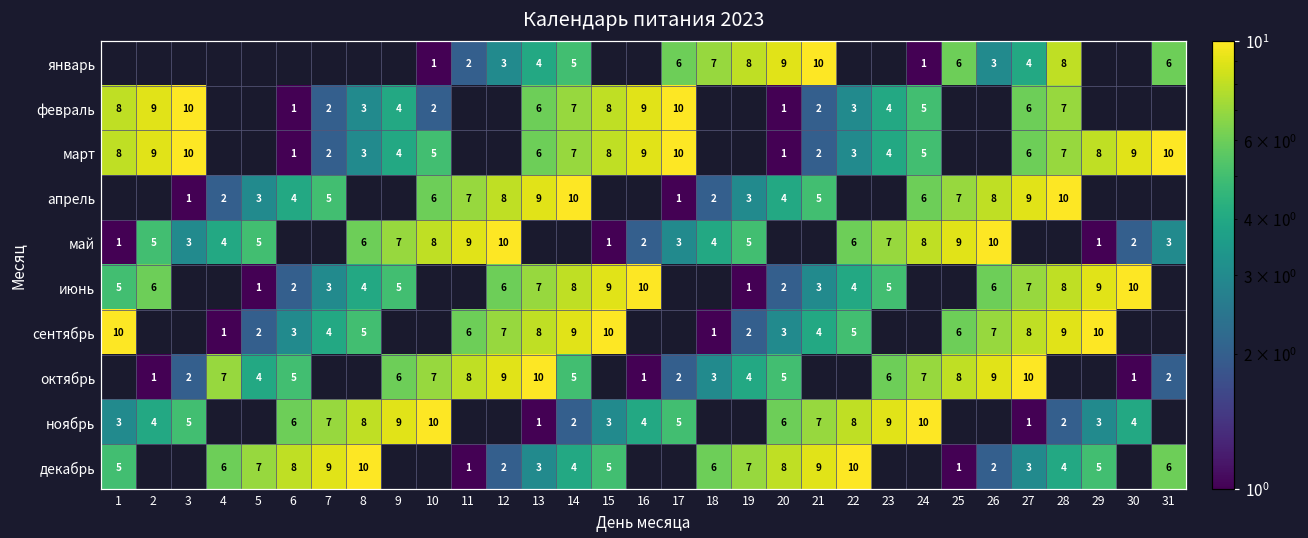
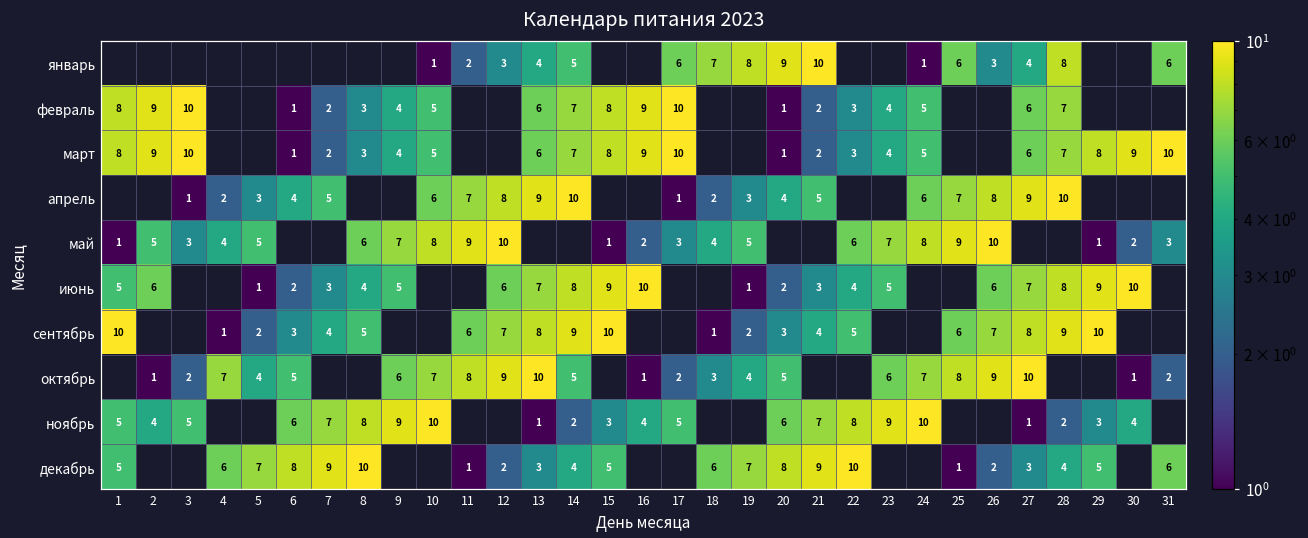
  {
    "февраль": {
      "1": 8,
      "2": 9,
      "3": 10,
      "6": 1,
      "7": 2,
      "8": 3,
      "9": 4,
-     "10": 2,
+     "10": 5,
      "13": 6,
      "14": 7,
      "15": 8,
      "16": 9,
      "17": 10,
      "20": 1,
      "21": 2,
      "22": 3,
      "23": 4,
      "24": 5,
      "27": 6,
      "28": 7
    },
    "ноябрь": {
-     "1": 3,
+     "1": 5,
      "2": 4,
      "3": 5,
      "6": 6,
      "7": 7,
      "8": 8,
      "9": 9,
      "10": 10,
      "13": 1,
      "14": 2,
      "15": 3,
      "16": 4,
      "17": 5,
      "20": 6,
      "21": 7,
      "22": 8,
      "23": 9,
      "24": 10,
      "27": 1,
      "28": 2,
      "29": 3,
      "30": 4
    }
  }
